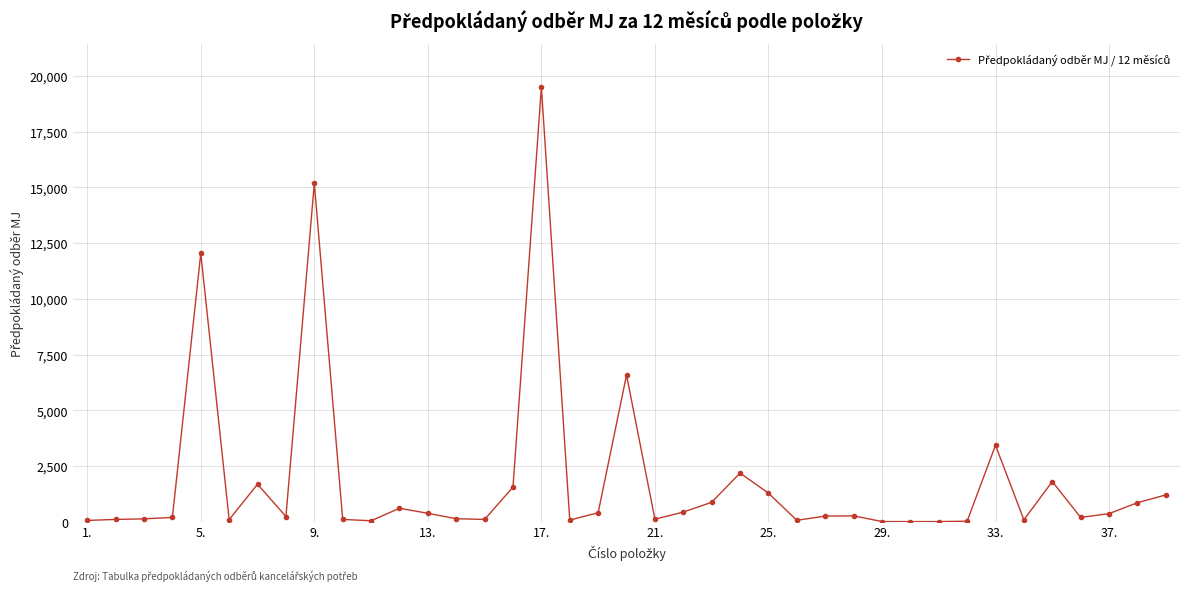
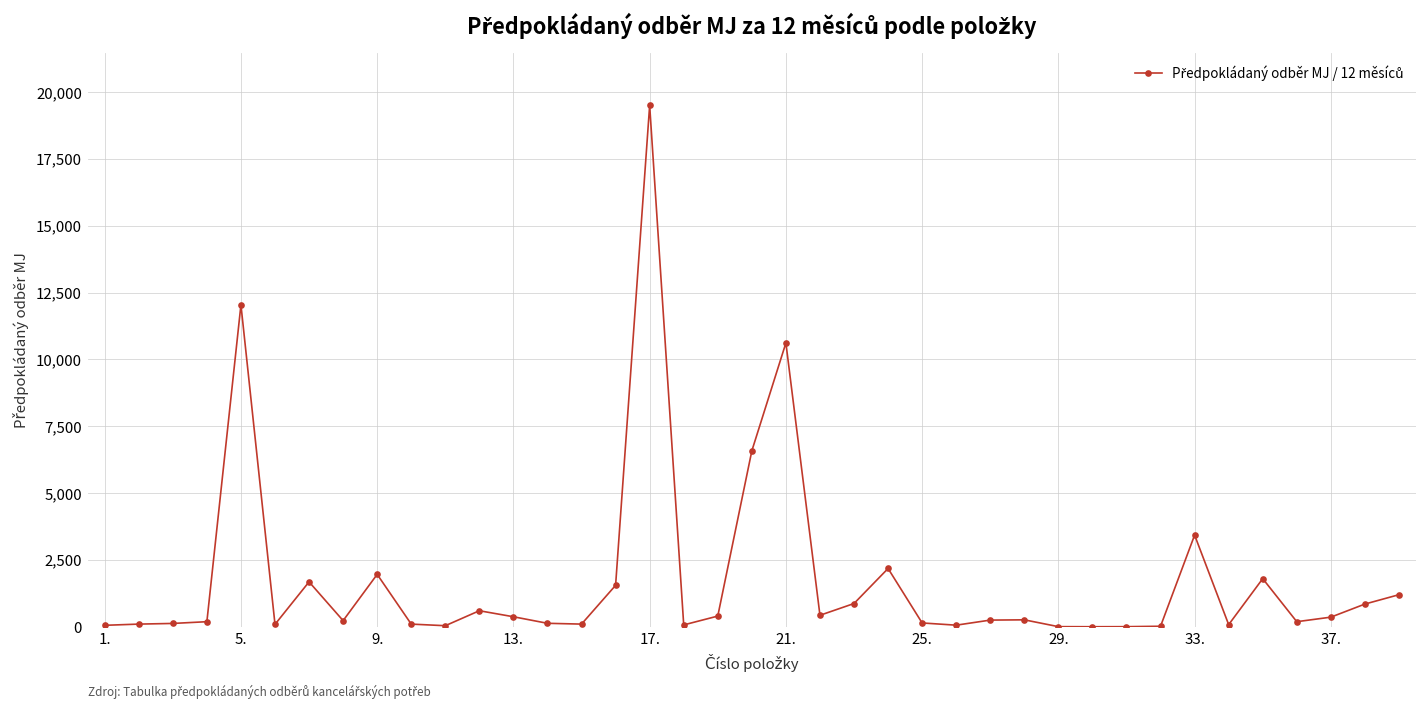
  {
    "1.": "100",
    "5.": "12,000",
-   "9.": "15,200",
+   "9.": "2,000",
    "13.": "400",
    "17.": "19,500",
-   "21.": "100",
-   "25.": "1,300",
+   "21.": "10,600",
+   "25.": "100",
    "29.": "0",
    "33.": "3,400",
    "37.": "400"
  }
